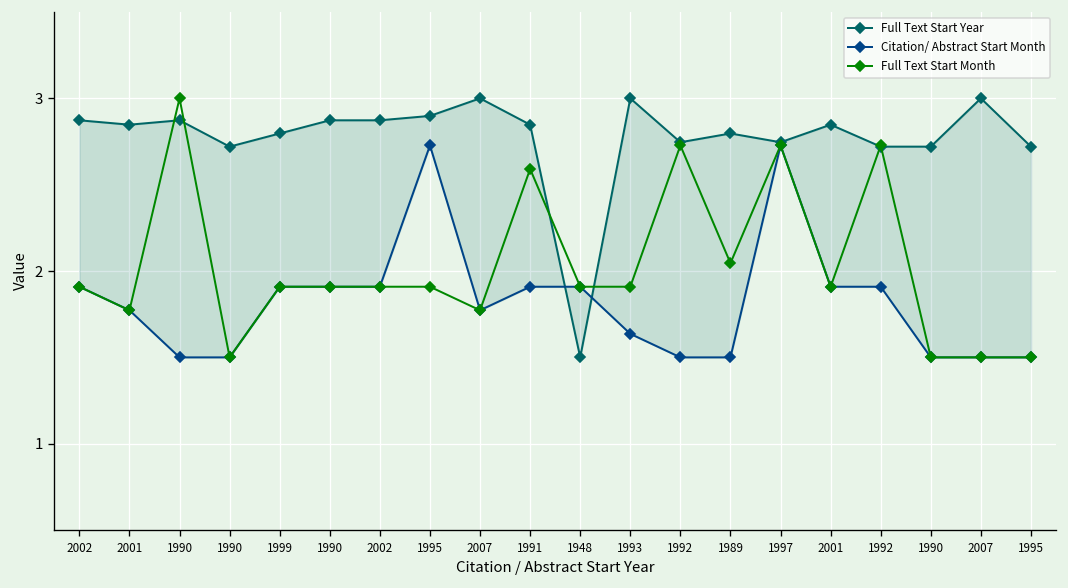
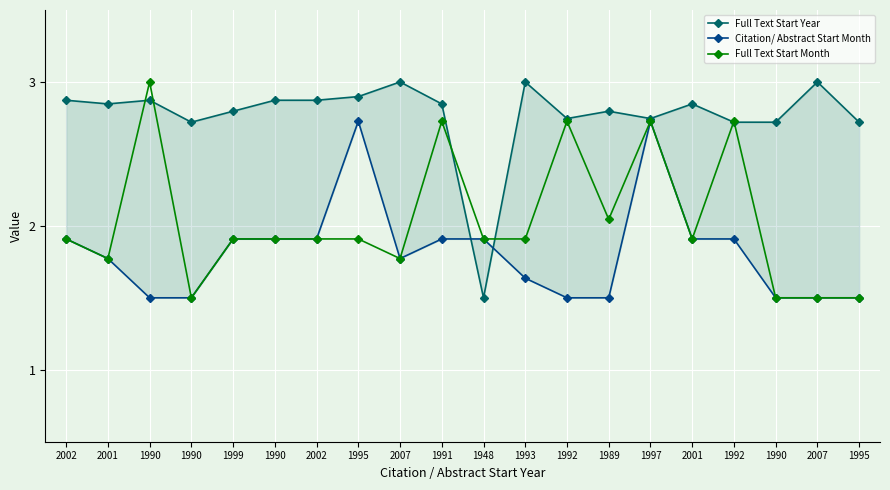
  {
    "Full Text Start Month": {
-     "1991": 2.59,
+     "1991": 2.73,
      "1993": 1.91,
      "1989": 2.05
    }
  }
